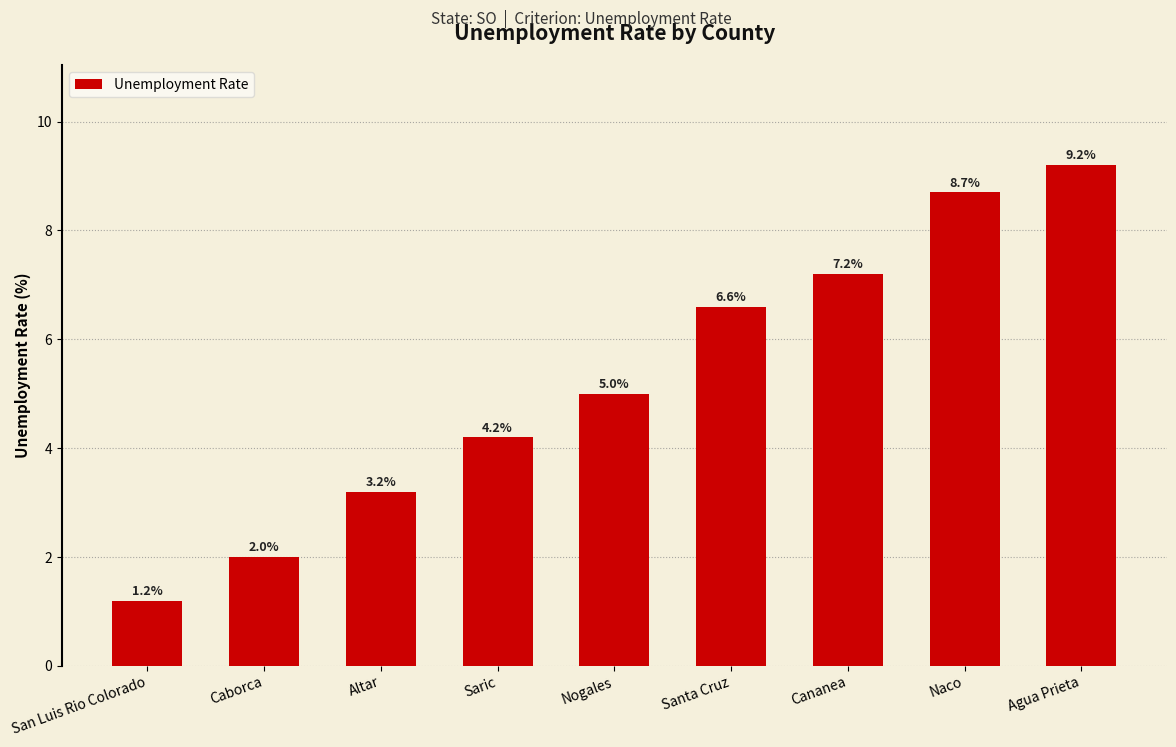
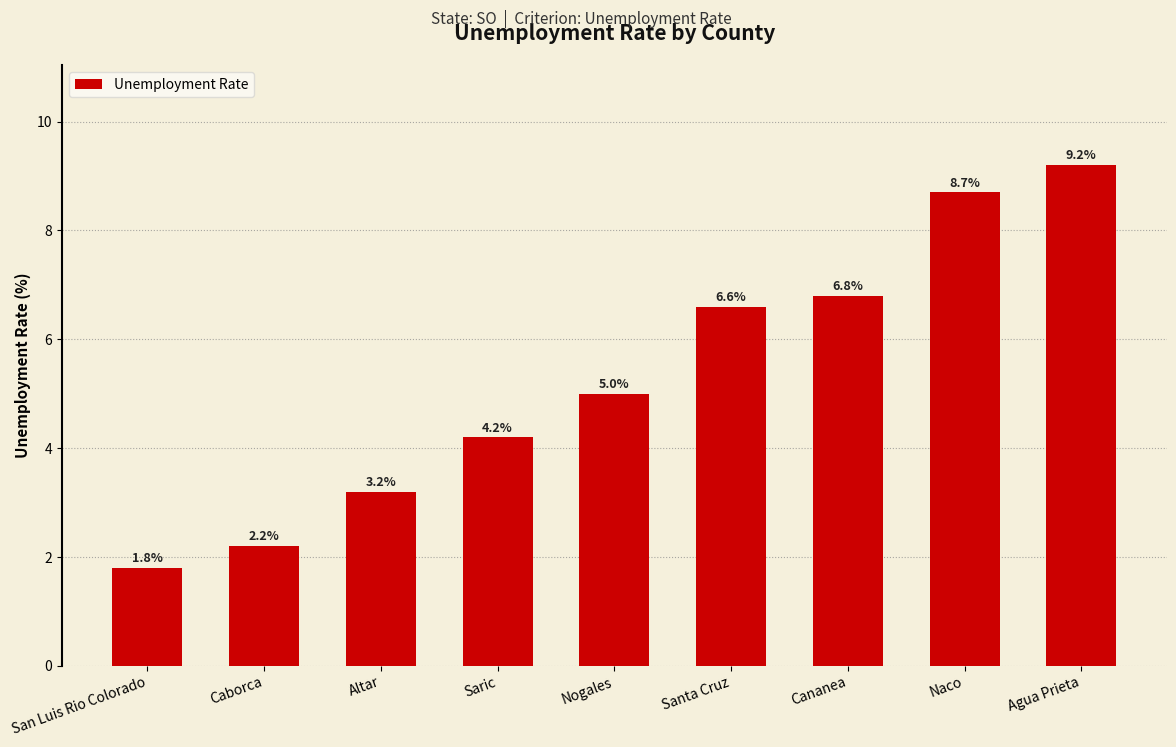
  {
-   "San Luis Rio Colorado": "1.2%",
-   "Caborca": "2.0%",
+   "San Luis Rio Colorado": "1.8%",
+   "Caborca": "2.2%",
    "Altar": "3.2%",
    "Saric": "4.2%",
    "Nogales": "5.0%",
    "Santa Cruz": "6.6%",
-   "Cananea": "7.2%",
+   "Cananea": "6.8%",
    "Naco": "8.7%",
    "Agua Prieta": "9.2%"
  }
